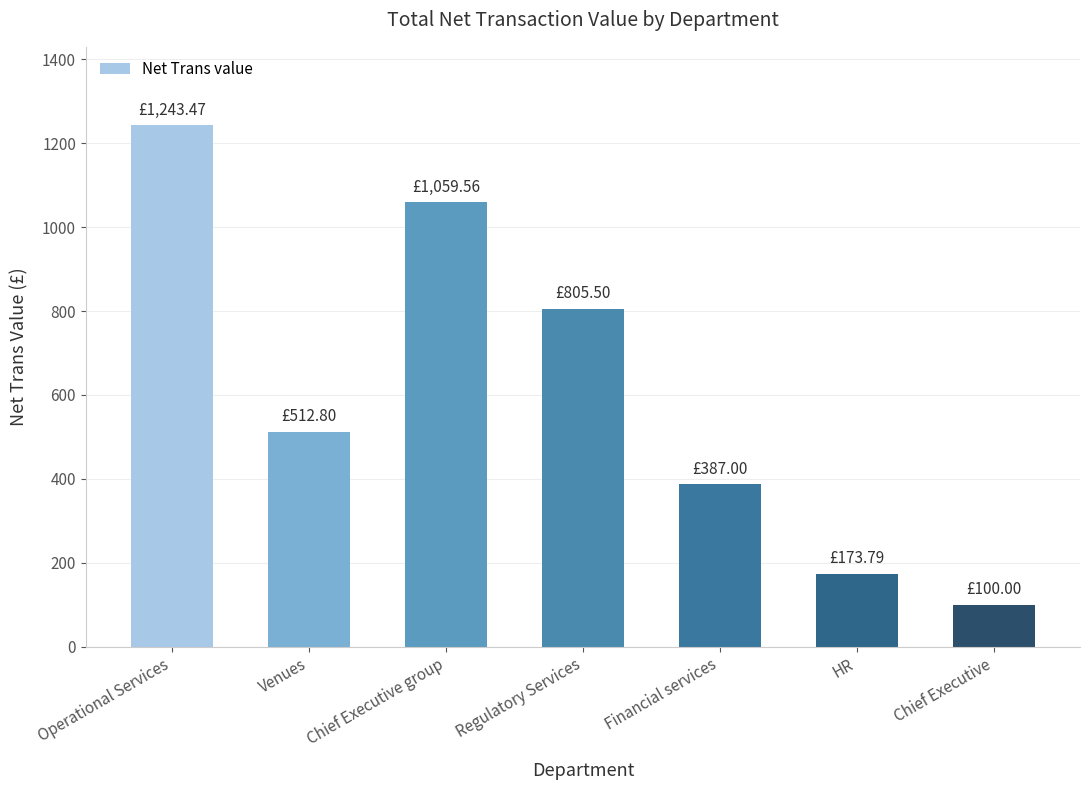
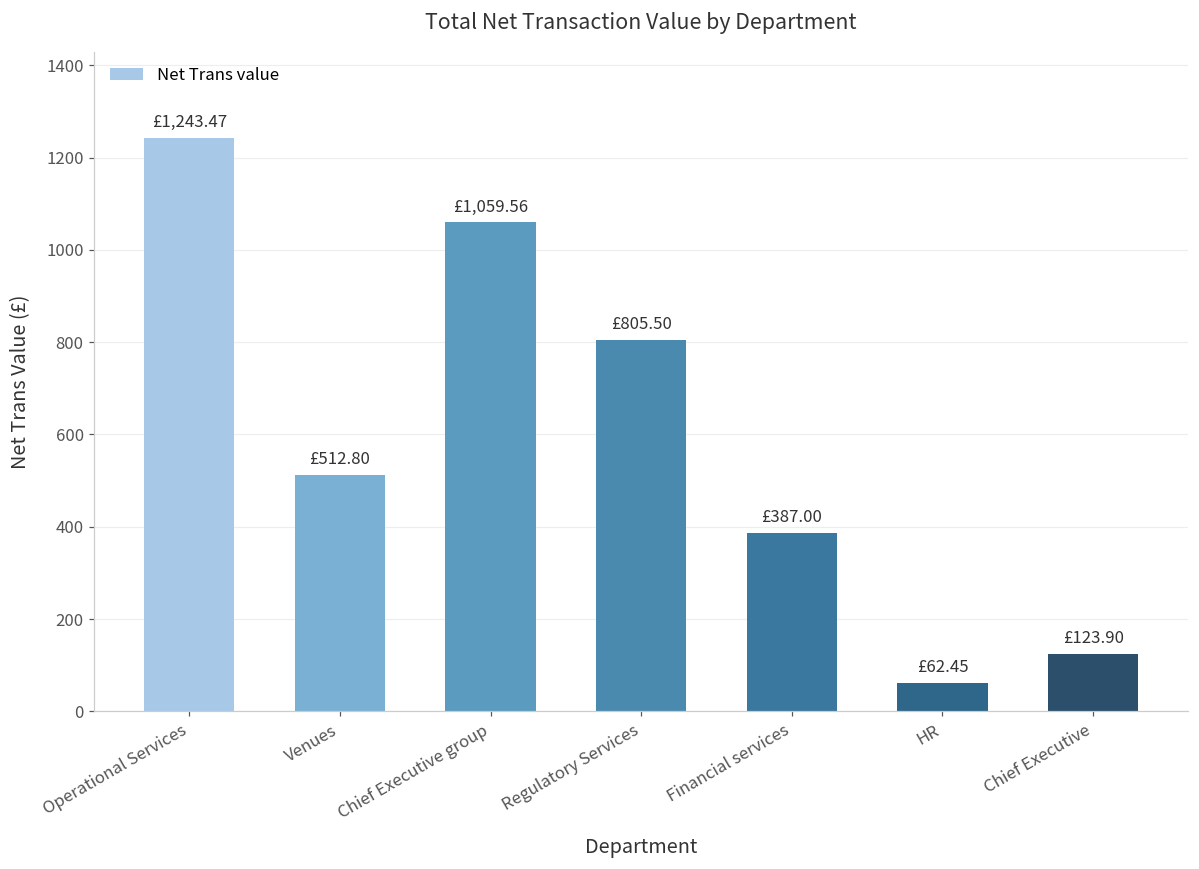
  {
    "Operational Services": "£1,243.47",
    "Venues": "£512.80",
    "Chief Executive group": "£1,059.56",
    "Regulatory Services": "£805.50",
    "Financial services": "£387.00",
-   "HR": "£173.79",
-   "Chief Executive": "£100.00"
+   "HR": "£62.45",
+   "Chief Executive": "£123.90"
  }
